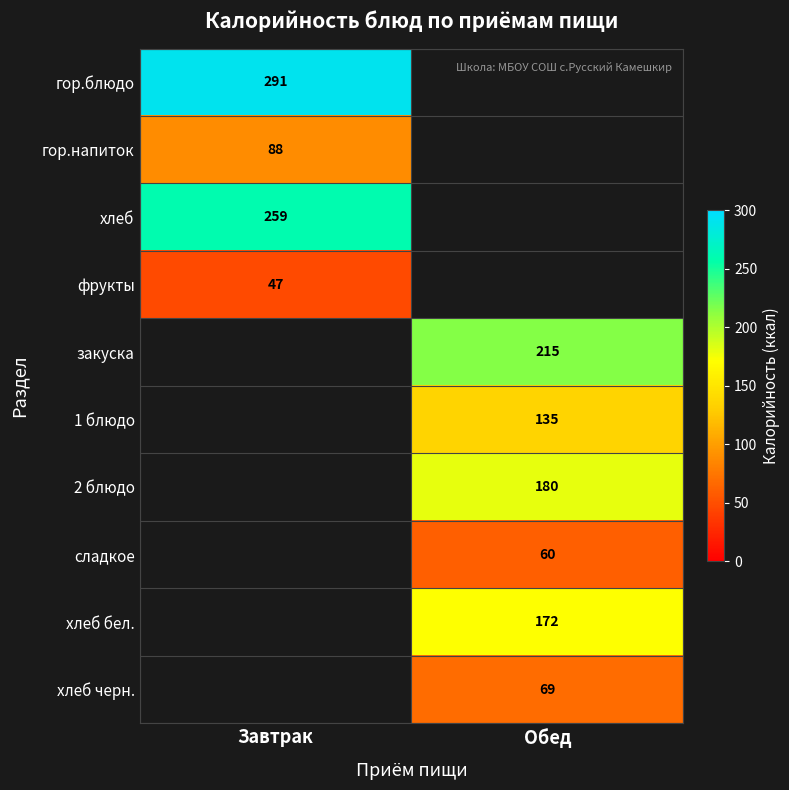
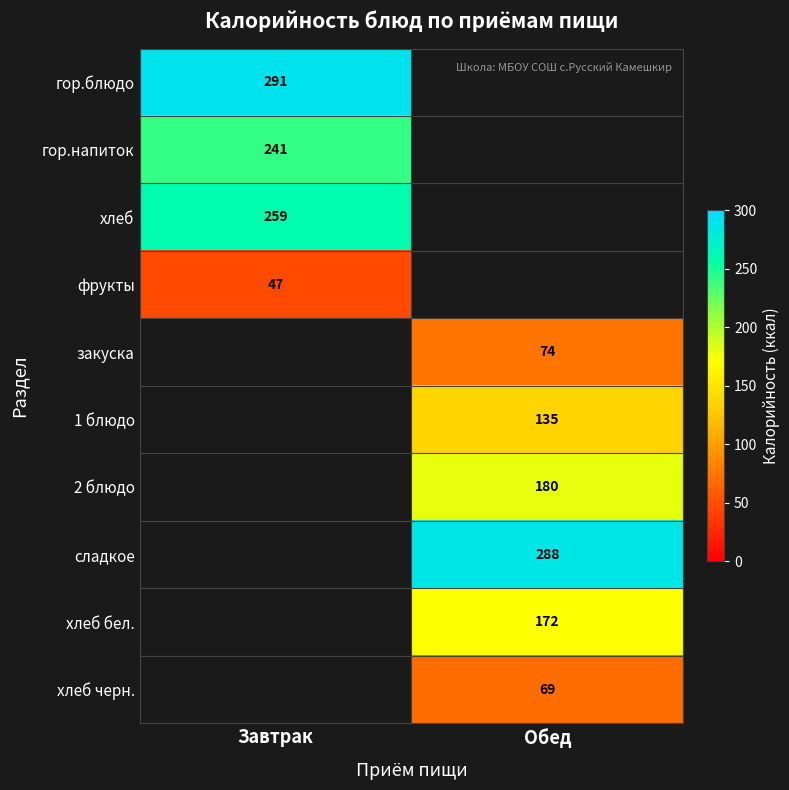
  {
    "гор.блюдо": {
      "Завтрак": 291
    },
    "гор.напиток": {
-     "Завтрак": 88
+     "Завтрак": 241
    },
    "хлеб": {
      "Завтрак": 259
    },
    "фрукты": {
      "Завтрак": 47
    },
    "закуска": {
-     "Обед": 215
+     "Обед": 74
    },
    "1 блюдо": {
      "Обед": 135
    },
    "2 блюдо": {
      "Обед": 180
    },
    "сладкое": {
-     "Обед": 60
+     "Обед": 288
    },
    "хлеб бел.": {
      "Обед": 172
    },
    "хлеб черн.": {
      "Обед": 69
    }
  }
